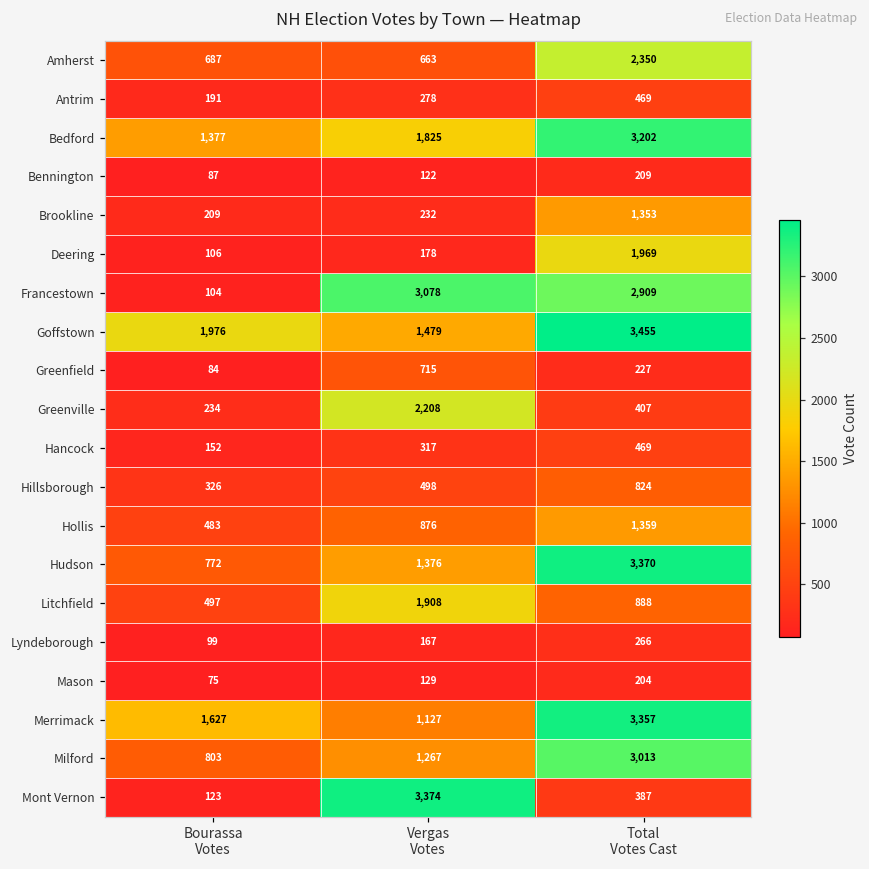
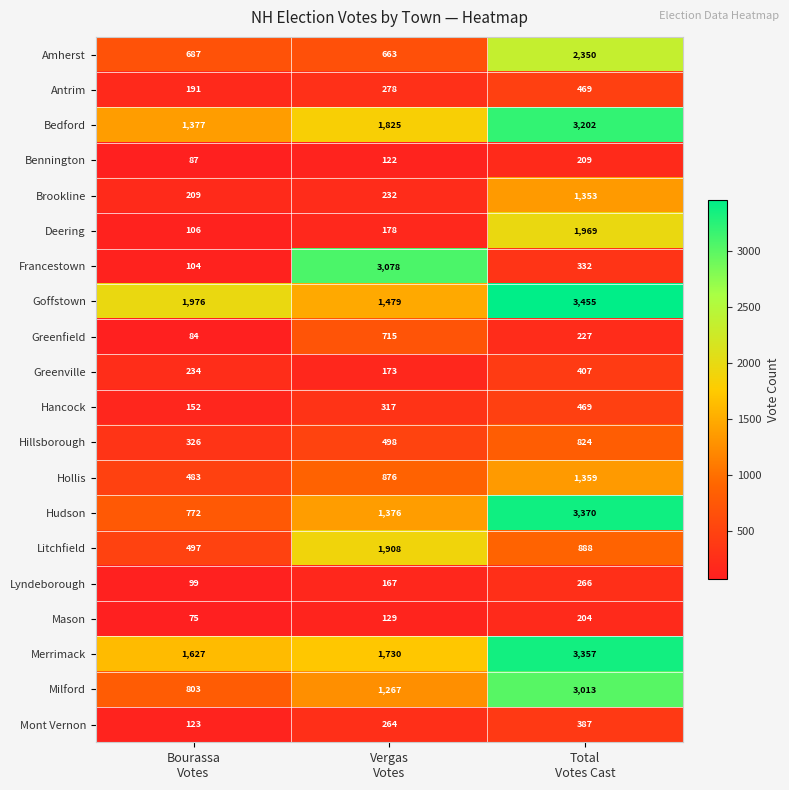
  {
    "Amherst": {
      "Bourassa Votes": "687",
      "Vergas Votes": "663",
      "Total Votes Cast": "2,350"
    },
    "Antrim": {
      "Bourassa Votes": "191",
      "Vergas Votes": "278",
      "Total Votes Cast": "469"
    },
    "Bedford": {
      "Bourassa Votes": "1,377",
      "Vergas Votes": "1,825",
      "Total Votes Cast": "3,202"
    },
    "Bennington": {
      "Bourassa Votes": "87",
      "Vergas Votes": "122",
      "Total Votes Cast": "209"
    },
    "Brookline": {
      "Bourassa Votes": "209",
      "Vergas Votes": "232",
      "Total Votes Cast": "1,353"
    },
    "Deering": {
      "Bourassa Votes": "106",
      "Vergas Votes": "178",
      "Total Votes Cast": "1,969"
    },
    "Francestown": {
      "Bourassa Votes": "104",
      "Vergas Votes": "3,078",
-     "Total Votes Cast": "2,909"
+     "Total Votes Cast": "332"
    },
    "Goffstown": {
      "Bourassa Votes": "1,976",
      "Vergas Votes": "1,479",
      "Total Votes Cast": "3,455"
    },
    "Greenfield": {
      "Bourassa Votes": "84",
      "Vergas Votes": "715",
      "Total Votes Cast": "227"
    },
    "Greenville": {
      "Bourassa Votes": "234",
-     "Vergas Votes": "2,208",
+     "Vergas Votes": "173",
      "Total Votes Cast": "407"
    },
    "Hancock": {
      "Bourassa Votes": "152",
      "Vergas Votes": "317",
      "Total Votes Cast": "469"
    },
    "Hillsborough": {
      "Bourassa Votes": "326",
      "Vergas Votes": "498",
      "Total Votes Cast": "824"
    },
    "Hollis": {
      "Bourassa Votes": "483",
      "Vergas Votes": "876",
      "Total Votes Cast": "1,359"
    },
    "Hudson": {
      "Bourassa Votes": "772",
      "Vergas Votes": "1,376",
      "Total Votes Cast": "3,370"
    },
    "Litchfield": {
      "Bourassa Votes": "497",
      "Vergas Votes": "1,908",
      "Total Votes Cast": "888"
    },
    "Lyndeborough": {
      "Bourassa Votes": "99",
      "Vergas Votes": "167",
      "Total Votes Cast": "266"
    },
    "Mason": {
      "Bourassa Votes": "75",
      "Vergas Votes": "129",
      "Total Votes Cast": "204"
    },
    "Merrimack": {
      "Bourassa Votes": "1,627",
-     "Vergas Votes": "1,127",
+     "Vergas Votes": "1,730",
      "Total Votes Cast": "3,357"
    },
    "Milford": {
      "Bourassa Votes": "803",
      "Vergas Votes": "1,267",
      "Total Votes Cast": "3,013"
    },
    "Mont Vernon": {
      "Bourassa Votes": "123",
-     "Vergas Votes": "3,374",
+     "Vergas Votes": "264",
      "Total Votes Cast": "387"
    }
  }
